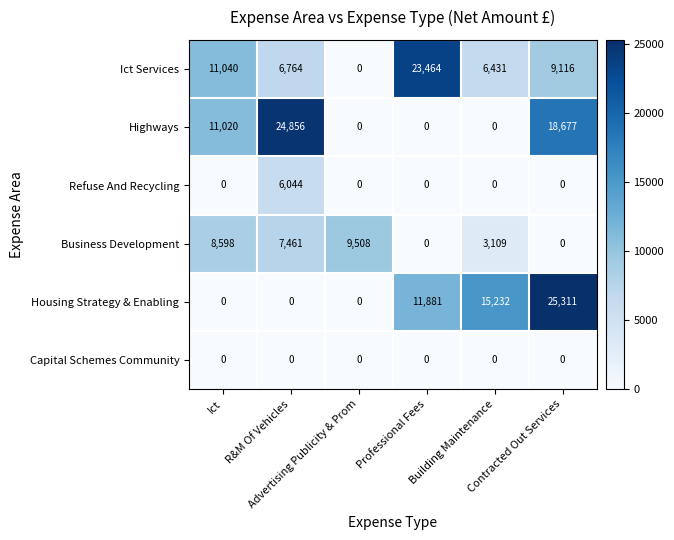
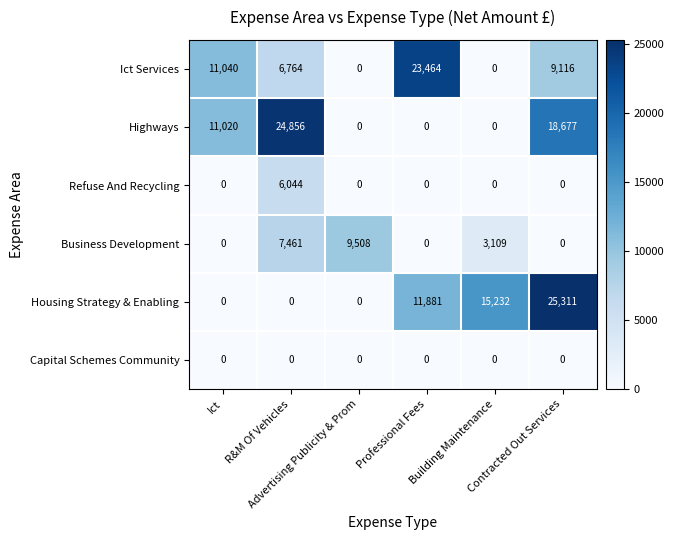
  {
    "Ict Services": {
      "Ict": "11,040",
      "R&M Of Vehicles": "6,764",
      "Advertising Publicity & Prom": "0",
      "Professional Fees": "23,464",
-     "Building Maintenance": "6,431",
+     "Building Maintenance": "0",
      "Contracted Out Services": "9,116"
    },
    "Highways": {
      "Ict": "11,020",
      "R&M Of Vehicles": "24,856",
      "Advertising Publicity & Prom": "0",
      "Professional Fees": "0",
      "Building Maintenance": "0",
      "Contracted Out Services": "18,677"
    },
    "Refuse And Recycling": {
      "Ict": "0",
      "R&M Of Vehicles": "6,044",
      "Advertising Publicity & Prom": "0",
      "Professional Fees": "0",
      "Building Maintenance": "0",
      "Contracted Out Services": "0"
    },
    "Business Development": {
-     "Ict": "8,598",
+     "Ict": "0",
      "R&M Of Vehicles": "7,461",
      "Advertising Publicity & Prom": "9,508",
      "Professional Fees": "0",
      "Building Maintenance": "3,109",
      "Contracted Out Services": "0"
    },
    "Housing Strategy & Enabling": {
      "Ict": "0",
      "R&M Of Vehicles": "0",
      "Advertising Publicity & Prom": "0",
      "Professional Fees": "11,881",
      "Building Maintenance": "15,232",
      "Contracted Out Services": "25,311"
    },
    "Capital Schemes Community": {
      "Ict": "0",
      "R&M Of Vehicles": "0",
      "Advertising Publicity & Prom": "0",
      "Professional Fees": "0",
      "Building Maintenance": "0",
      "Contracted Out Services": "0"
    }
  }
